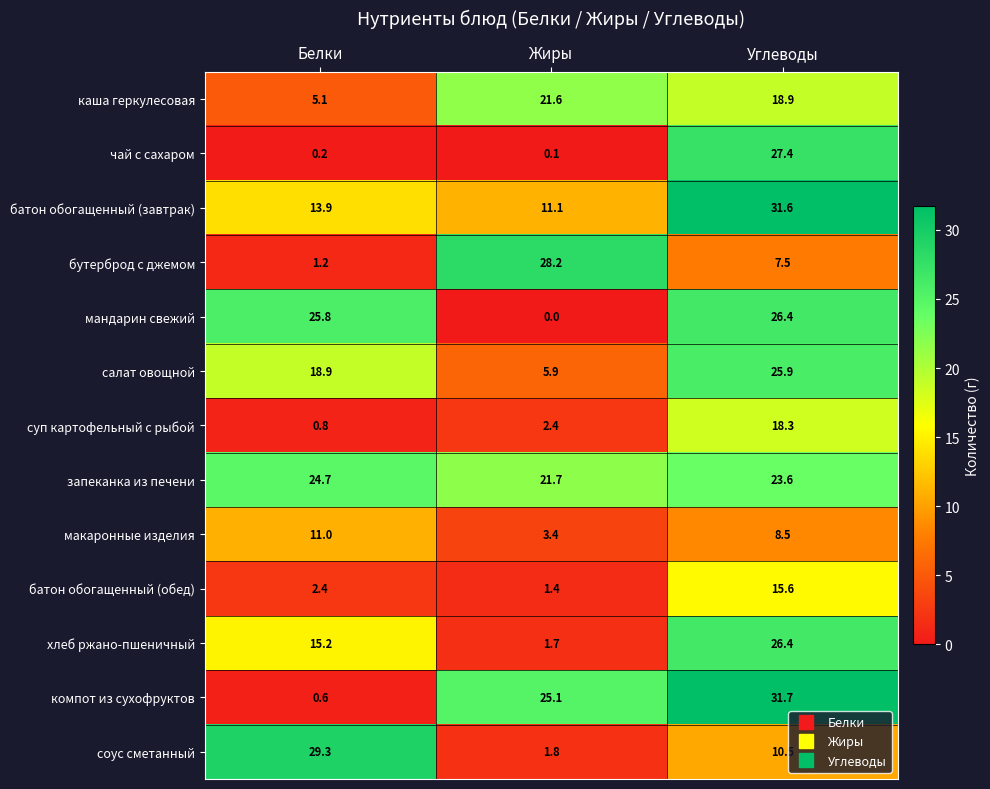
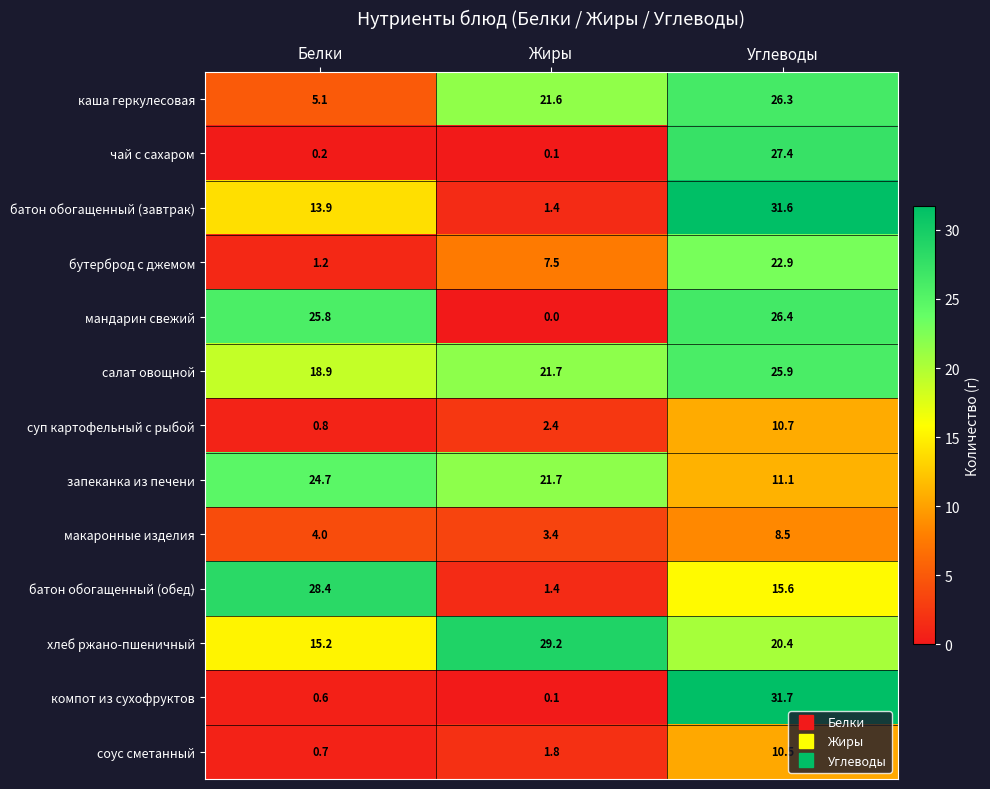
  {
    "каша геркулесовая": {
      "Белки": 5.1,
      "Жиры": 21.6,
-     "Углеводы": 18.9
+     "Углеводы": 26.3
    },
    "чай с сахаром": {
      "Белки": 0.2,
      "Жиры": 0.1,
      "Углеводы": 27.4
    },
    "батон обогащенный (завтрак)": {
      "Белки": 13.9,
-     "Жиры": 11.1,
+     "Жиры": 1.4,
      "Углеводы": 31.6
    },
    "бутерброд с джемом": {
      "Белки": 1.2,
-     "Жиры": 28.2,
-     "Углеводы": 7.5
+     "Жиры": 7.5,
+     "Углеводы": 22.9
    },
    "мандарин свежий": {
      "Белки": 25.8,
      "Жиры": 0.0,
      "Углеводы": 26.4
    },
    "салат овощной": {
      "Белки": 18.9,
-     "Жиры": 5.9,
+     "Жиры": 21.7,
      "Углеводы": 25.9
    },
    "суп картофельный с рыбой": {
      "Белки": 0.8,
      "Жиры": 2.4,
-     "Углеводы": 18.3
+     "Углеводы": 10.7
    },
    "запеканка из печени": {
      "Белки": 24.7,
      "Жиры": 21.7,
-     "Углеводы": 23.6
+     "Углеводы": 11.1
    },
    "макаронные изделия": {
-     "Белки": 11.0,
+     "Белки": 4.0,
      "Жиры": 3.4,
      "Углеводы": 8.5
    },
    "батон обогащенный (обед)": {
-     "Белки": 2.4,
+     "Белки": 28.4,
      "Жиры": 1.4,
      "Углеводы": 15.6
    },
    "хлеб ржано-пшеничный": {
      "Белки": 15.2,
-     "Жиры": 1.7,
-     "Углеводы": 26.4
+     "Жиры": 29.2,
+     "Углеводы": 20.4
    },
    "компот из сухофруктов": {
      "Белки": 0.6,
-     "Жиры": 25.1,
+     "Жиры": 0.1,
      "Углеводы": 31.7
    },
    "соус сметанный": {
-     "Белки": 29.3,
+     "Белки": 0.7,
      "Жиры": 1.8
    }
  }
